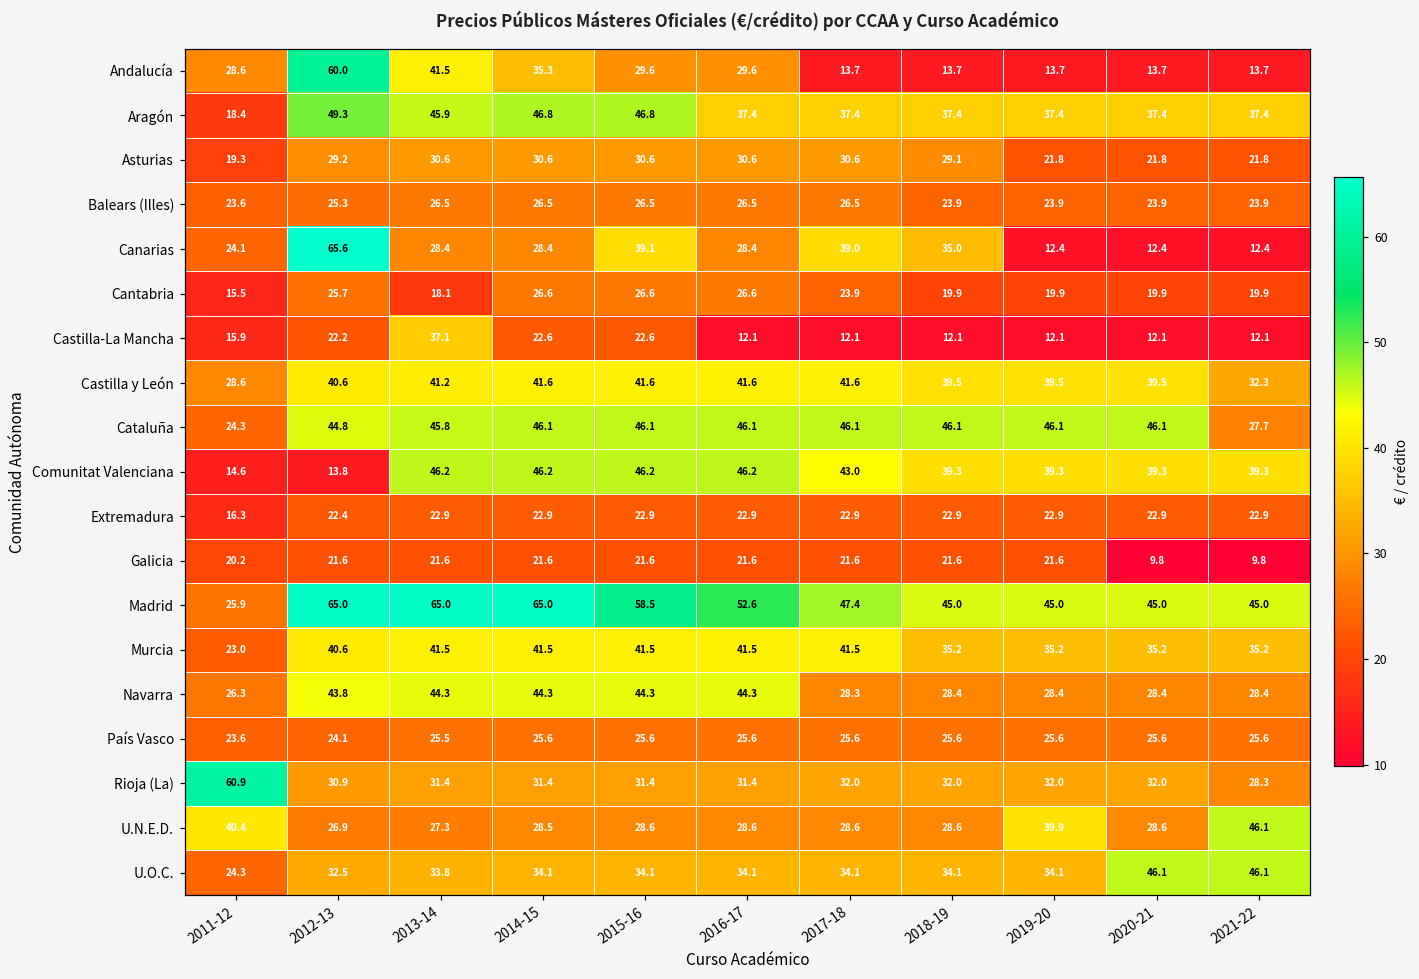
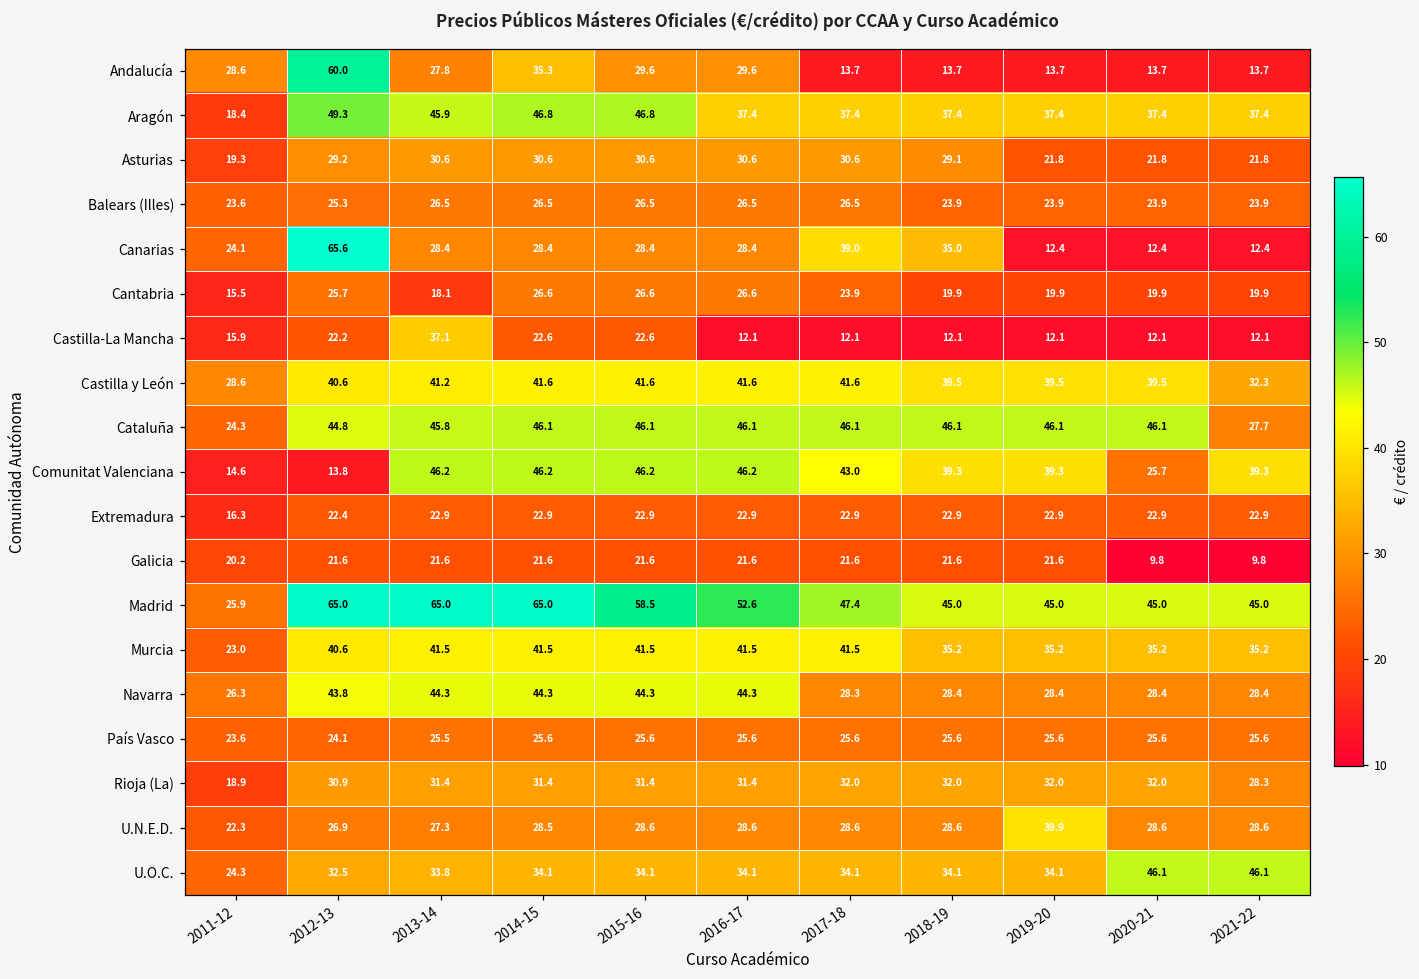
  {
    "Andalucía": {
      "2011-12": 28.6,
      "2012-13": 60.0,
-     "2013-14": 41.5,
+     "2013-14": 27.8,
      "2014-15": 35.3,
      "2015-16": 29.6,
      "2016-17": 29.6,
      "2017-18": 13.7,
      "2018-19": 13.7,
      "2019-20": 13.7,
      "2020-21": 13.7,
      "2021-22": 13.7
    },
    "Canarias": {
      "2011-12": 24.1,
      "2012-13": 65.6,
      "2013-14": 28.4,
      "2014-15": 28.4,
-     "2015-16": 39.1,
+     "2015-16": 28.4,
      "2016-17": 28.4,
      "2017-18": 39.0,
      "2018-19": 35.0,
      "2019-20": 12.4,
      "2020-21": 12.4,
      "2021-22": 12.4
    },
    "Comunitat Valenciana": {
      "2011-12": 14.6,
      "2012-13": 13.8,
      "2013-14": 46.2,
      "2014-15": 46.2,
      "2015-16": 46.2,
      "2016-17": 46.2,
      "2017-18": 43.0,
      "2018-19": 39.3,
      "2019-20": 39.3,
-     "2020-21": 39.3,
+     "2020-21": 25.7,
      "2021-22": 39.3
    },
    "Rioja (La)": {
-     "2011-12": 60.9,
+     "2011-12": 18.9,
      "2012-13": 30.9,
      "2013-14": 31.4,
      "2014-15": 31.4,
      "2015-16": 31.4,
      "2016-17": 31.4,
      "2017-18": 32.0,
      "2018-19": 32.0,
      "2019-20": 32.0,
      "2020-21": 32.0,
      "2021-22": 28.3
    },
    "U.N.E.D.": {
-     "2011-12": 40.4,
+     "2011-12": 22.3,
      "2012-13": 26.9,
      "2013-14": 27.3,
      "2014-15": 28.5,
      "2015-16": 28.6,
      "2016-17": 28.6,
      "2017-18": 28.6,
      "2018-19": 28.6,
      "2019-20": 39.9,
      "2020-21": 28.6,
-     "2021-22": 46.1
+     "2021-22": 28.6
    }
  }
